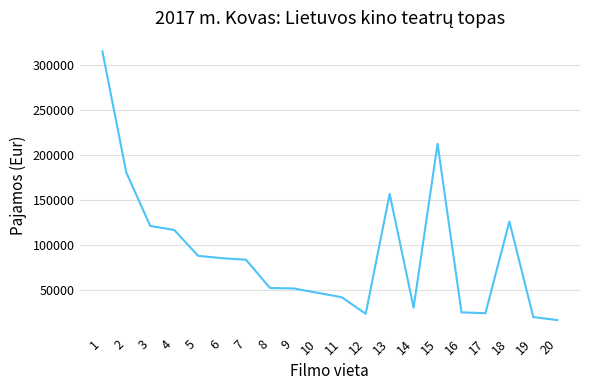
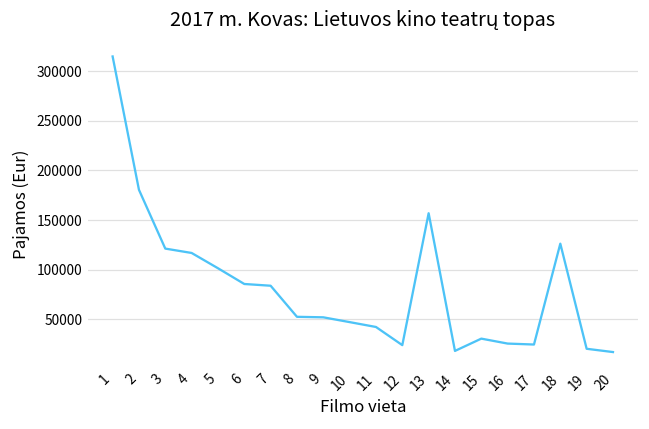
  {
    "1": 310000,
    "2": 180000,
    "3": 120000,
    "4": 120000,
-   "5": 90000,
+   "5": 100000,
    "6": 90000,
    "7": 80000,
    "8": 50000,
    "9": 50000,
    "10": 50000,
    "11": 40000,
    "12": 20000,
    "13": 160000,
-   "14": 30000,
-   "15": 210000,
+   "14": 20000,
+   "15": 30000,
    "16": 30000,
    "17": 20000,
    "18": 130000,
    "19": 20000,
    "20": 20000
  }
